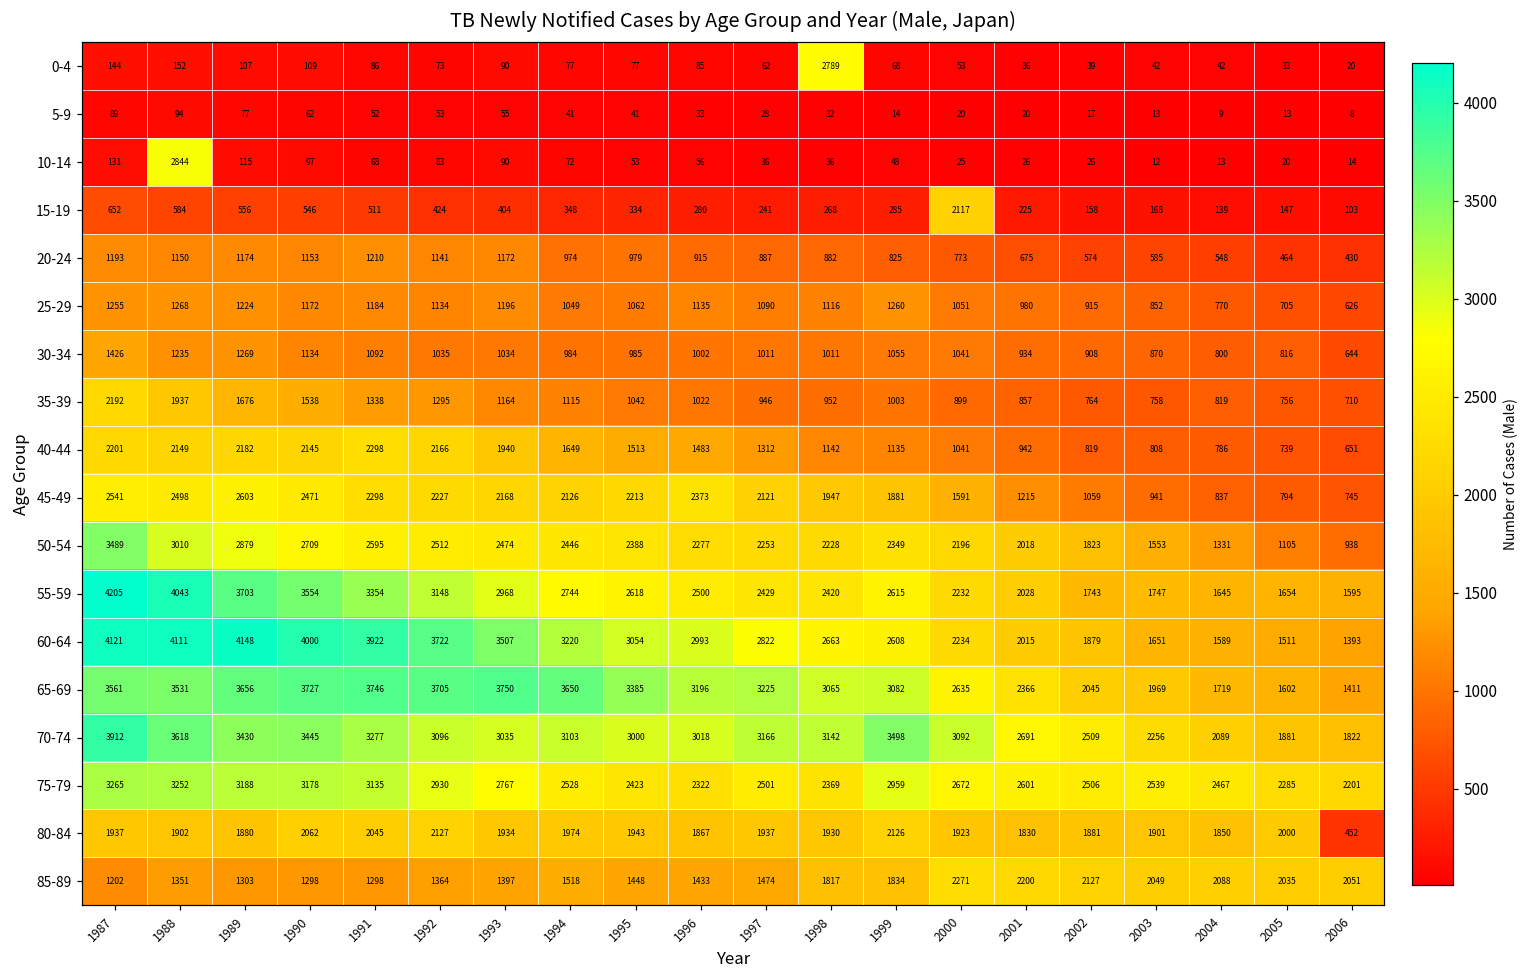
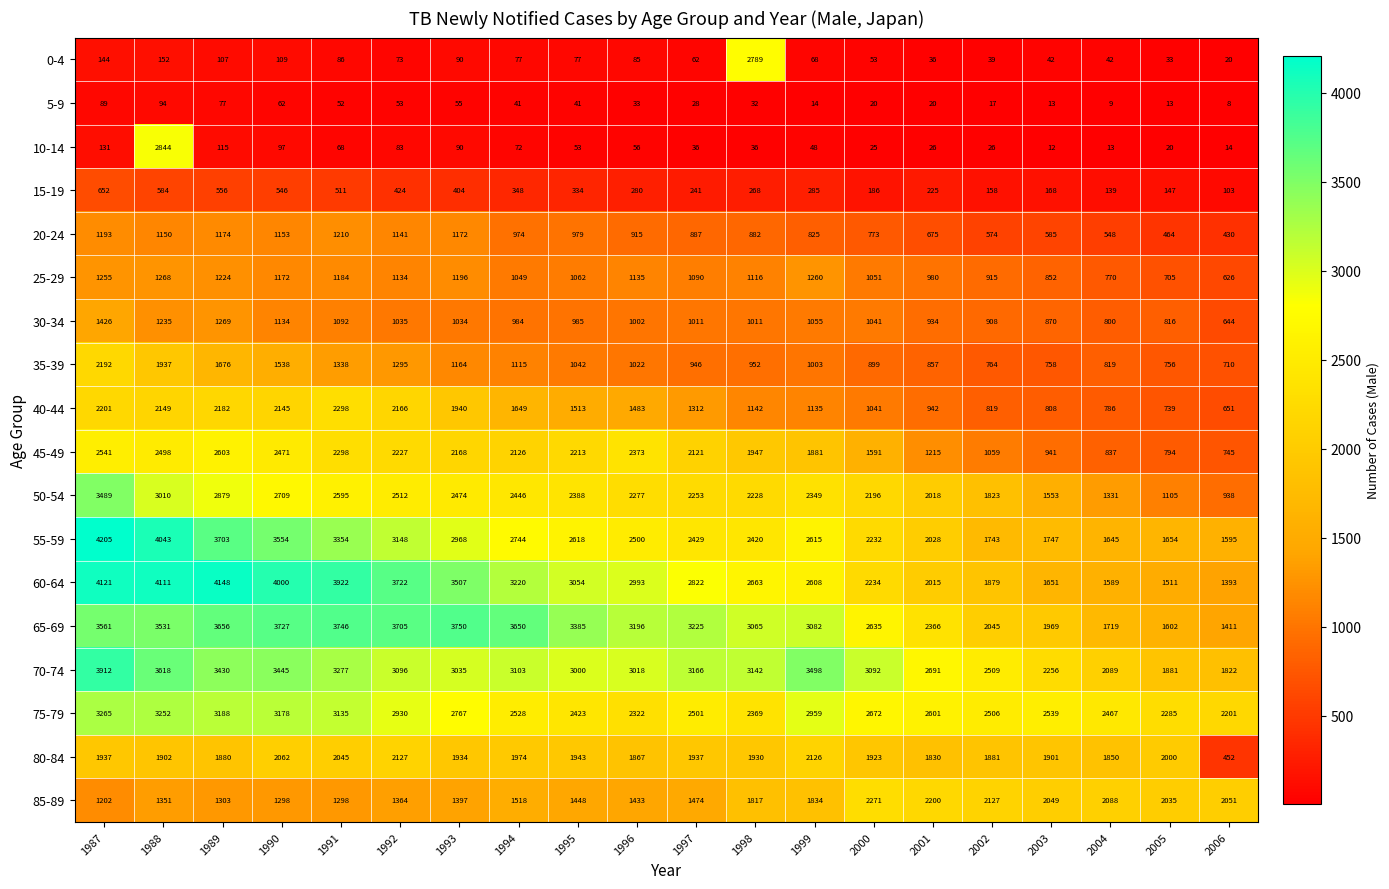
  {
    "15-19": {
      "1987": 652,
      "1988": 584,
      "1989": 556,
      "1990": 546,
      "1991": 511,
      "1992": 424,
      "1993": 404,
      "1994": 348,
      "1995": 334,
      "1996": 280,
      "1997": 241,
      "1998": 268,
      "1999": 285,
-     "2000": 2117,
+     "2000": 186,
      "2001": 225,
      "2002": 158,
      "2003": 168,
      "2004": 139,
      "2005": 147,
      "2006": 103
    }
  }
